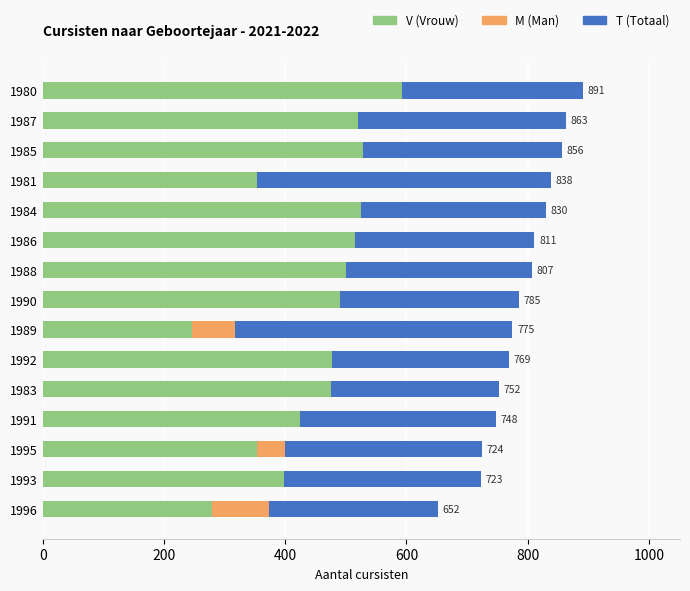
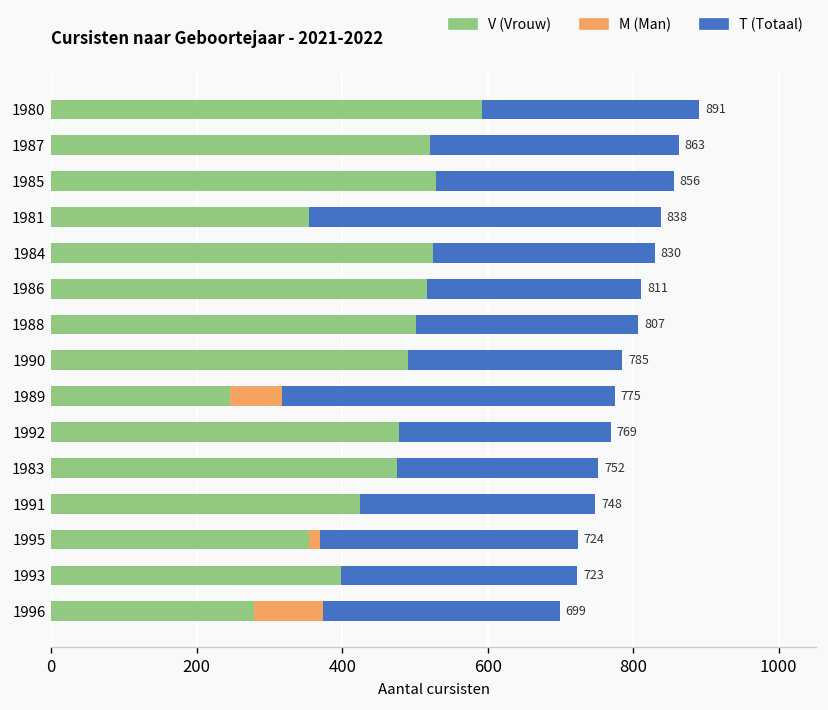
  {
    "T (Totaal)": {
      "1980": 891,
      "1987": 863,
      "1985": 856,
      "1981": 838,
      "1984": 830,
      "1986": 811,
      "1988": 807,
      "1990": 785,
      "1989": 775,
      "1992": 769,
      "1983": 752,
      "1991": 748,
      "1995": 724,
      "1993": 723,
-     "1996": 652
+     "1996": 699
    },
    "M (Man)": {
-     "1995": 400
+     "1995": 370
    }
  }
